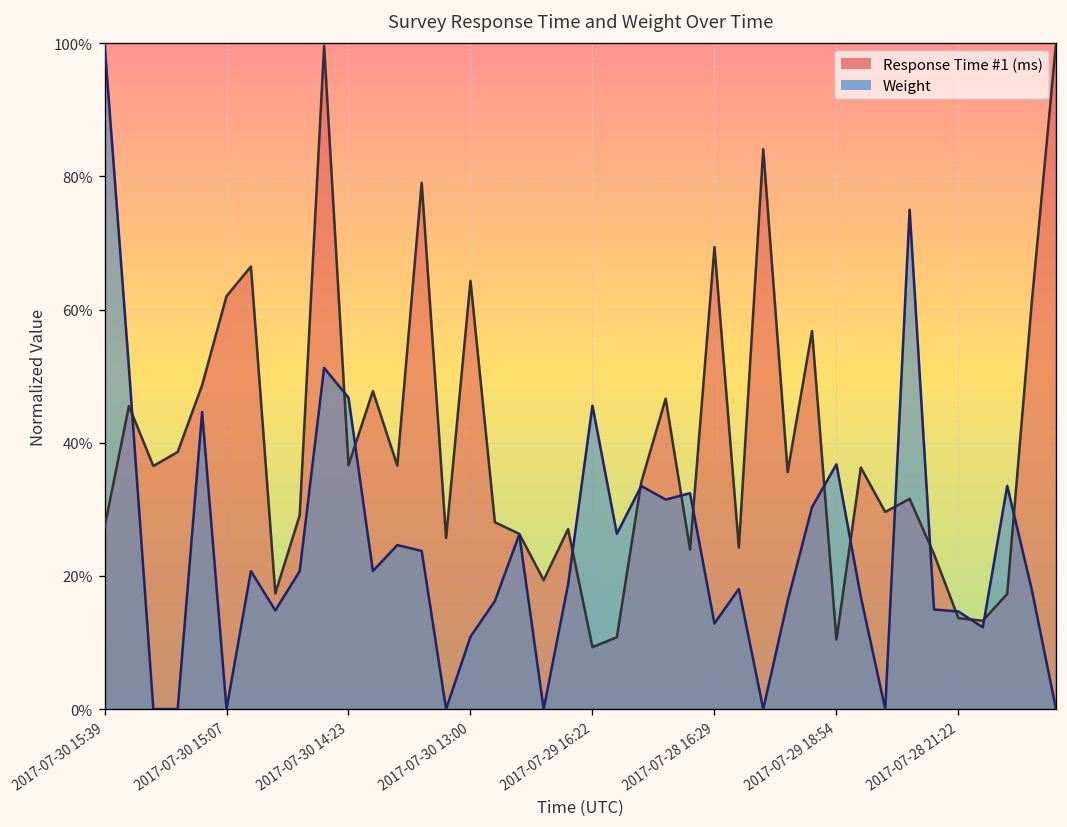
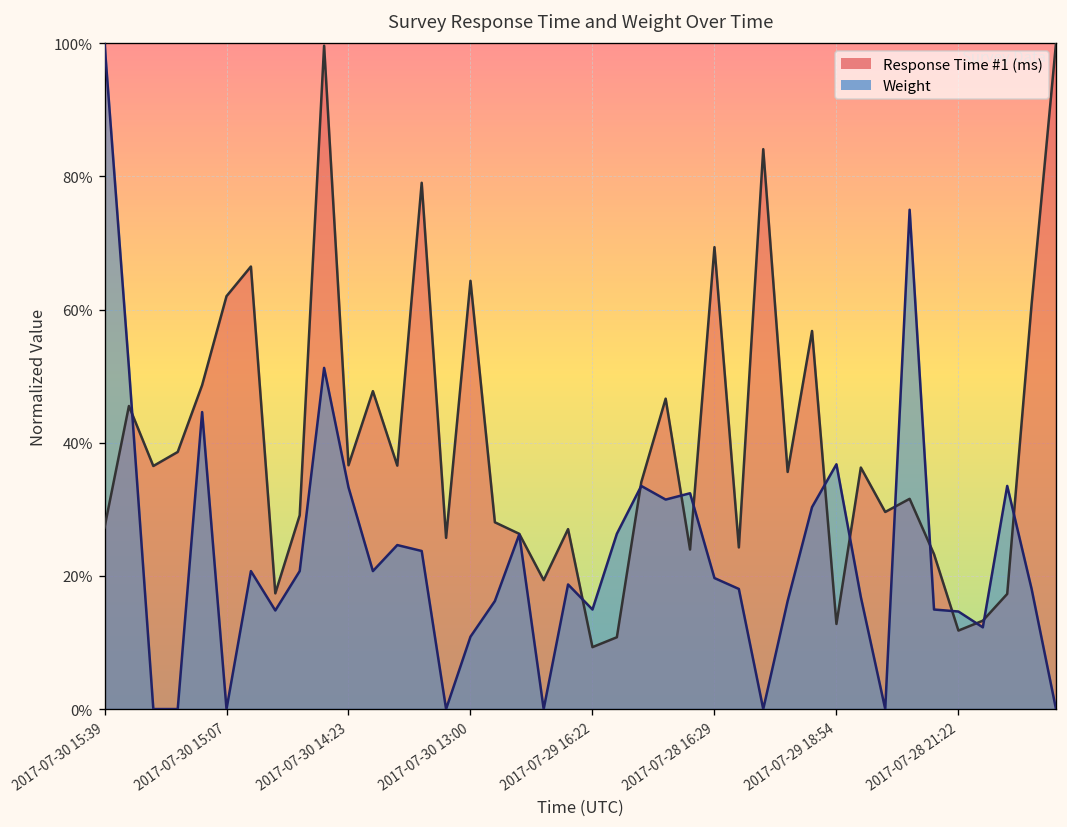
  {
    "Response Time #1 (ms)": {
      "2017-07-30 15:39": "27%",
      "2017-07-30 15:07": "62%",
      "2017-07-30 14:23": "37%",
      "2017-07-30 13:00": "64%",
      "2017-07-29 16:22": "9%",
      "2017-07-28 16:29": "69%",
-     "2017-07-29 18:54": "10%",
-     "2017-07-28 21:22": "14%"
+     "2017-07-29 18:54": "13%",
+     "2017-07-28 21:22": "12%"
    },
    "Weight": {
      "2017-07-30 15:39": "100%",
      "2017-07-30 15:07": "0%",
-     "2017-07-30 14:23": "47%",
+     "2017-07-30 14:23": "33%",
      "2017-07-30 13:00": "11%",
-     "2017-07-29 16:22": "46%",
-     "2017-07-28 16:29": "13%",
+     "2017-07-29 16:22": "15%",
+     "2017-07-28 16:29": "20%",
      "2017-07-29 18:54": "37%",
      "2017-07-28 21:22": "15%"
    }
  }
